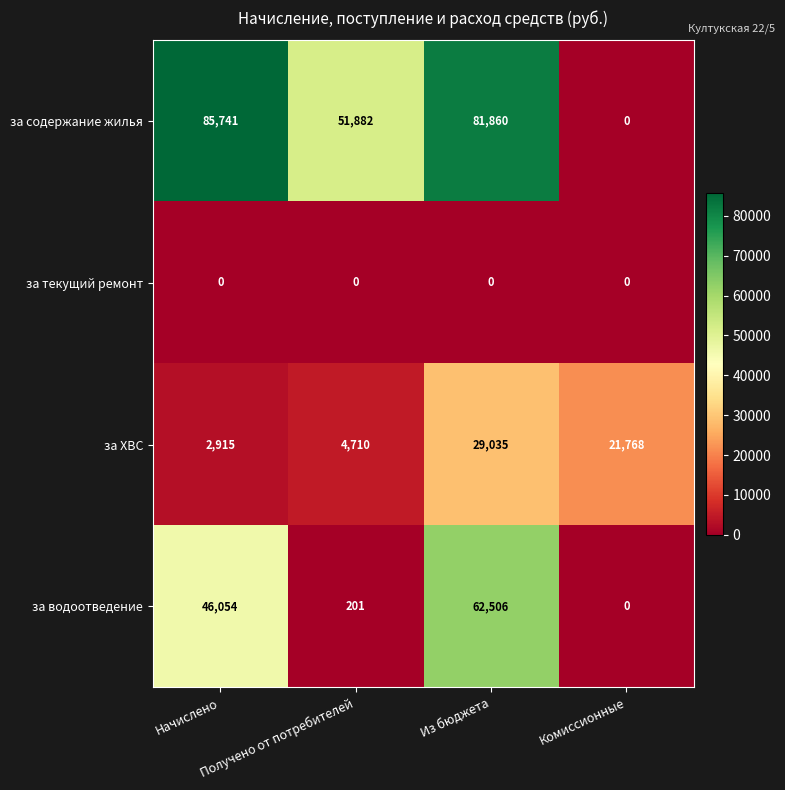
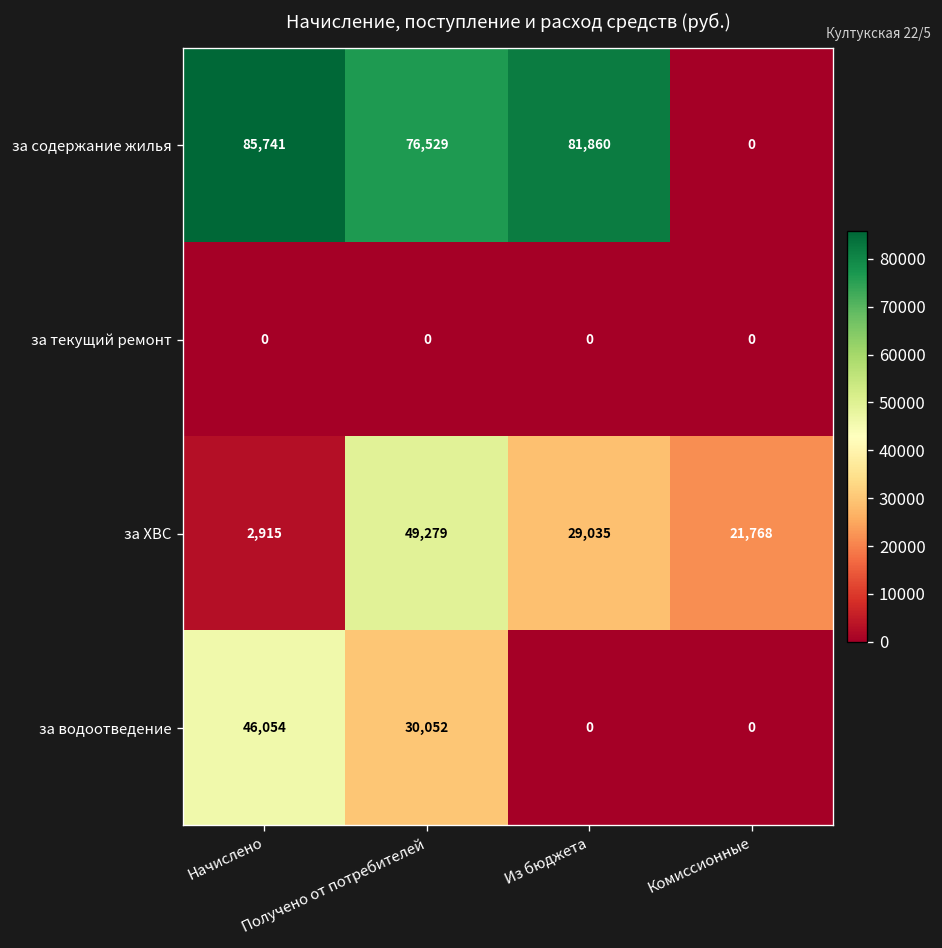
  {
    "за содержание жилья": {
      "Начислено": "85,741",
-     "Получено от потребителей": "51,882",
+     "Получено от потребителей": "76,529",
      "Из бюджета": "81,860",
      "Комиссионные": "0"
    },
    "за текущий ремонт": {
      "Начислено": "0",
      "Получено от потребителей": "0",
      "Из бюджета": "0",
      "Комиссионные": "0"
    },
    "за ХВС": {
      "Начислено": "2,915",
-     "Получено от потребителей": "4,710",
+     "Получено от потребителей": "49,279",
      "Из бюджета": "29,035",
      "Комиссионные": "21,768"
    },
    "за водоотведение": {
      "Начислено": "46,054",
-     "Получено от потребителей": "201",
-     "Из бюджета": "62,506",
+     "Получено от потребителей": "30,052",
+     "Из бюджета": "0",
      "Комиссионные": "0"
    }
  }
